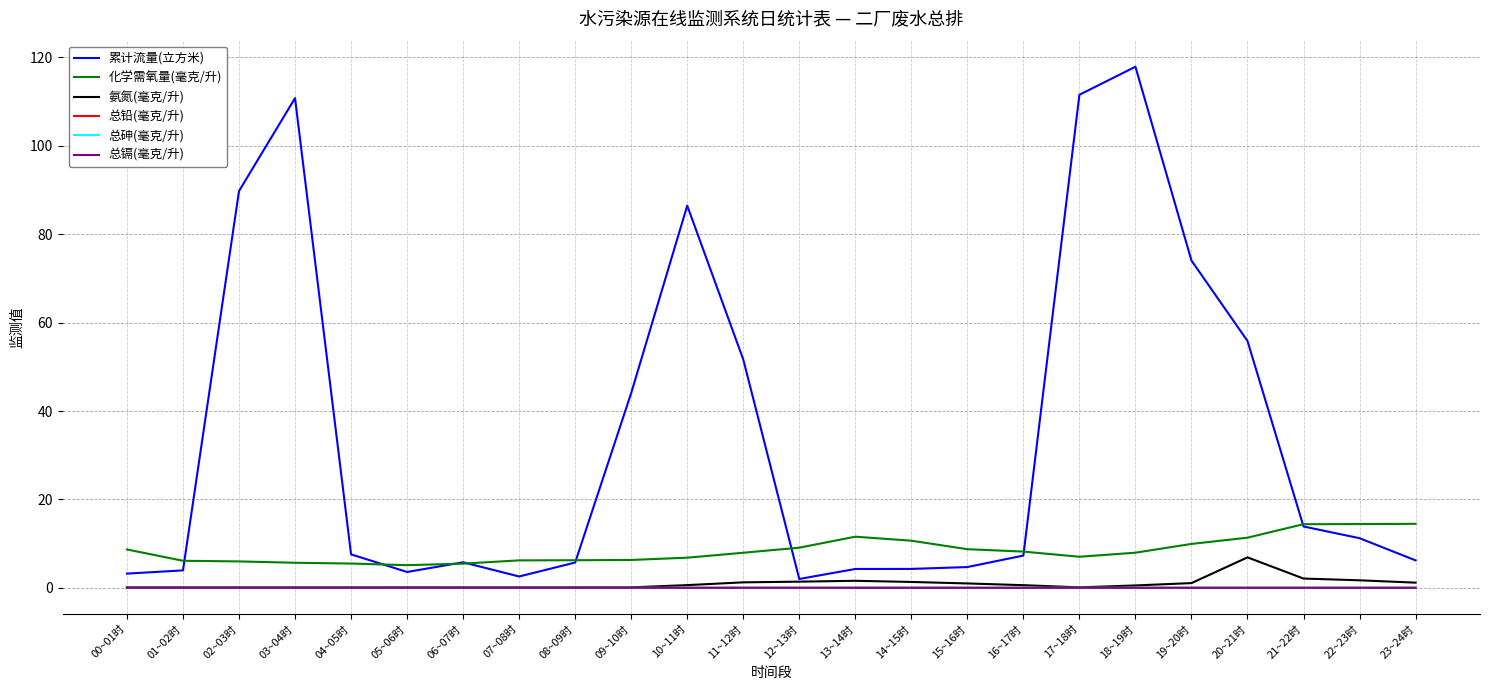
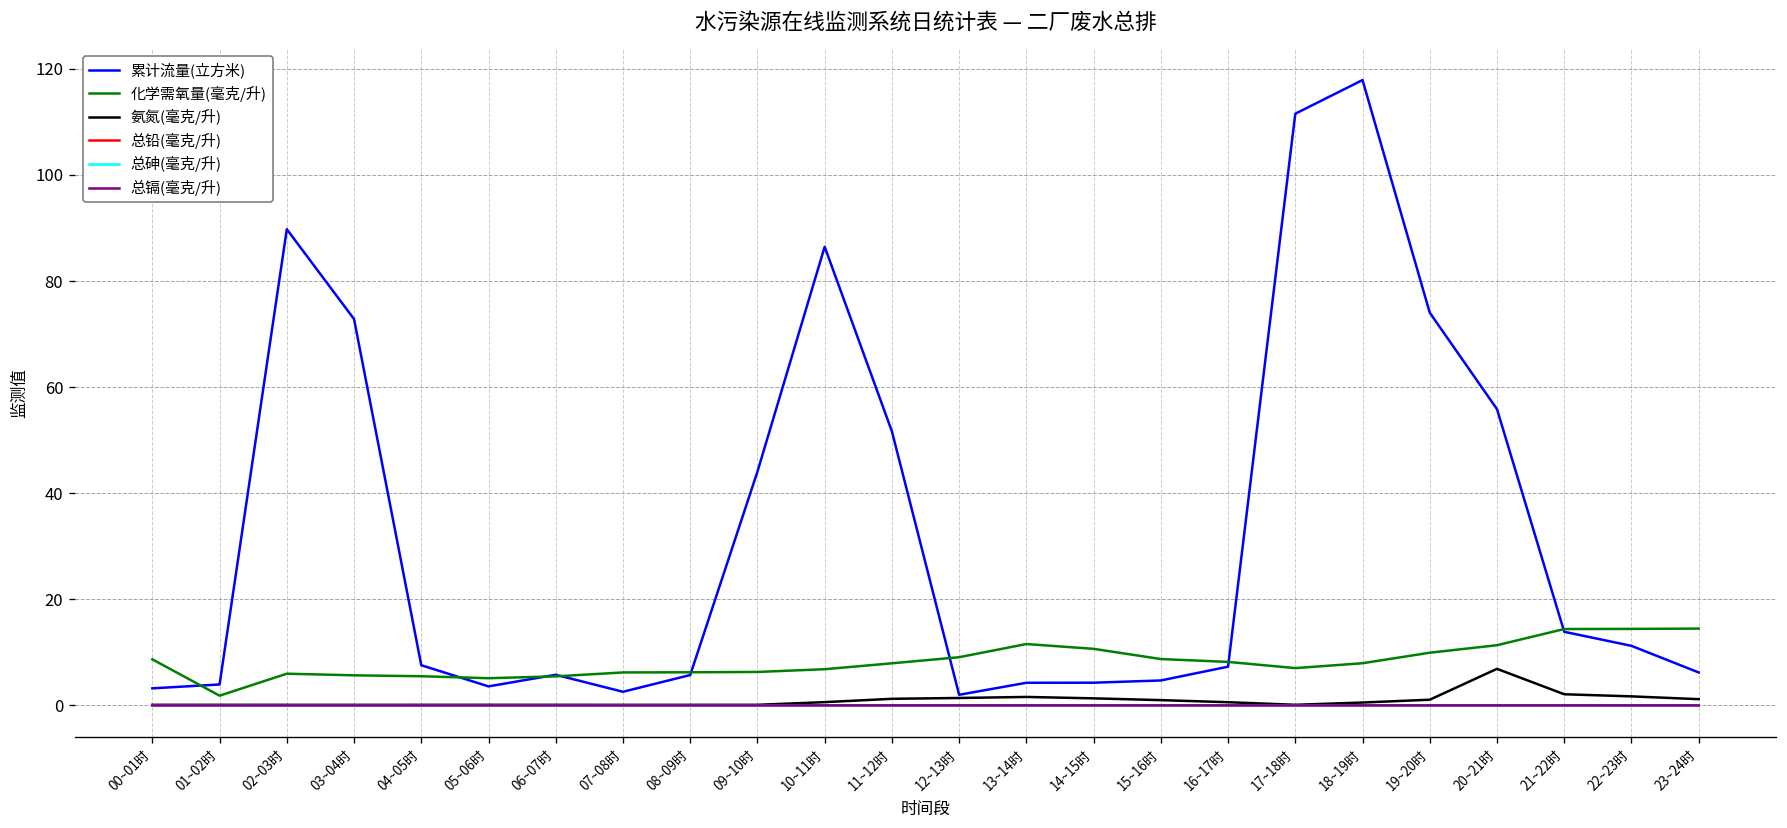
  {
    "累计流量(立方米)": {
      "00~01时": 3,
      "01~02时": 4,
      "02~03时": 90,
-     "03~04时": 111,
+     "03~04时": 73,
      "04~05时": 8,
      "05~06时": 4,
      "07~08时": 3,
      "09~10时": 44,
      "10~11时": 86,
      "11~12时": 52,
      "12~13时": 2,
      "13~14时": 4,
      "14~15时": 4,
      "15~16时": 5,
      "16~17时": 7,
      "17~18时": 112,
      "18~19时": 118,
      "19~20时": 74,
      "20~21时": 56,
      "22~23时": 11,
      "23~24时": 6
    },
    "化学需氧量(毫克/升)": {
      "00~01时": 9,
-     "01~02时": 6,
+     "01~02时": 2,
      "02~03时": 6,
      "03~04时": 6,
      "04~05时": 5,
      "05~06时": 5,
      "07~08时": 6,
      "09~10时": 6,
      "10~11时": 7,
      "11~12时": 8,
      "12~13时": 9,
      "13~14时": 12,
      "14~15时": 11,
      "15~16时": 9,
      "16~17时": 8,
      "17~18时": 7,
      "18~19时": 8,
      "19~20时": 10,
      "20~21时": 11,
      "22~23时": 14,
      "23~24时": 14
    },
    "氨氮(毫克/升)": {
      "10~11时": 1,
      "11~12时": 1,
      "12~13时": 1,
      "13~14时": 2,
      "14~15时": 1,
      "15~16时": 1,
      "16~17时": 1,
      "19~20时": 1,
      "20~21时": 7,
      "21~22时": 2,
      "22~23时": 2,
      "23~24时": 1
    },
    "总镉(毫克/升)": {
      "10~11时": 0,
      "11~12时": 0,
      "12~13时": 0,
      "13~14时": 0,
      "14~15时": 0,
      "15~16时": 0,
      "16~17时": 0,
      "19~20时": 0,
      "20~21时": 0,
      "21~22时": 0,
      "22~23时": 0,
      "23~24时": 0
    }
  }
